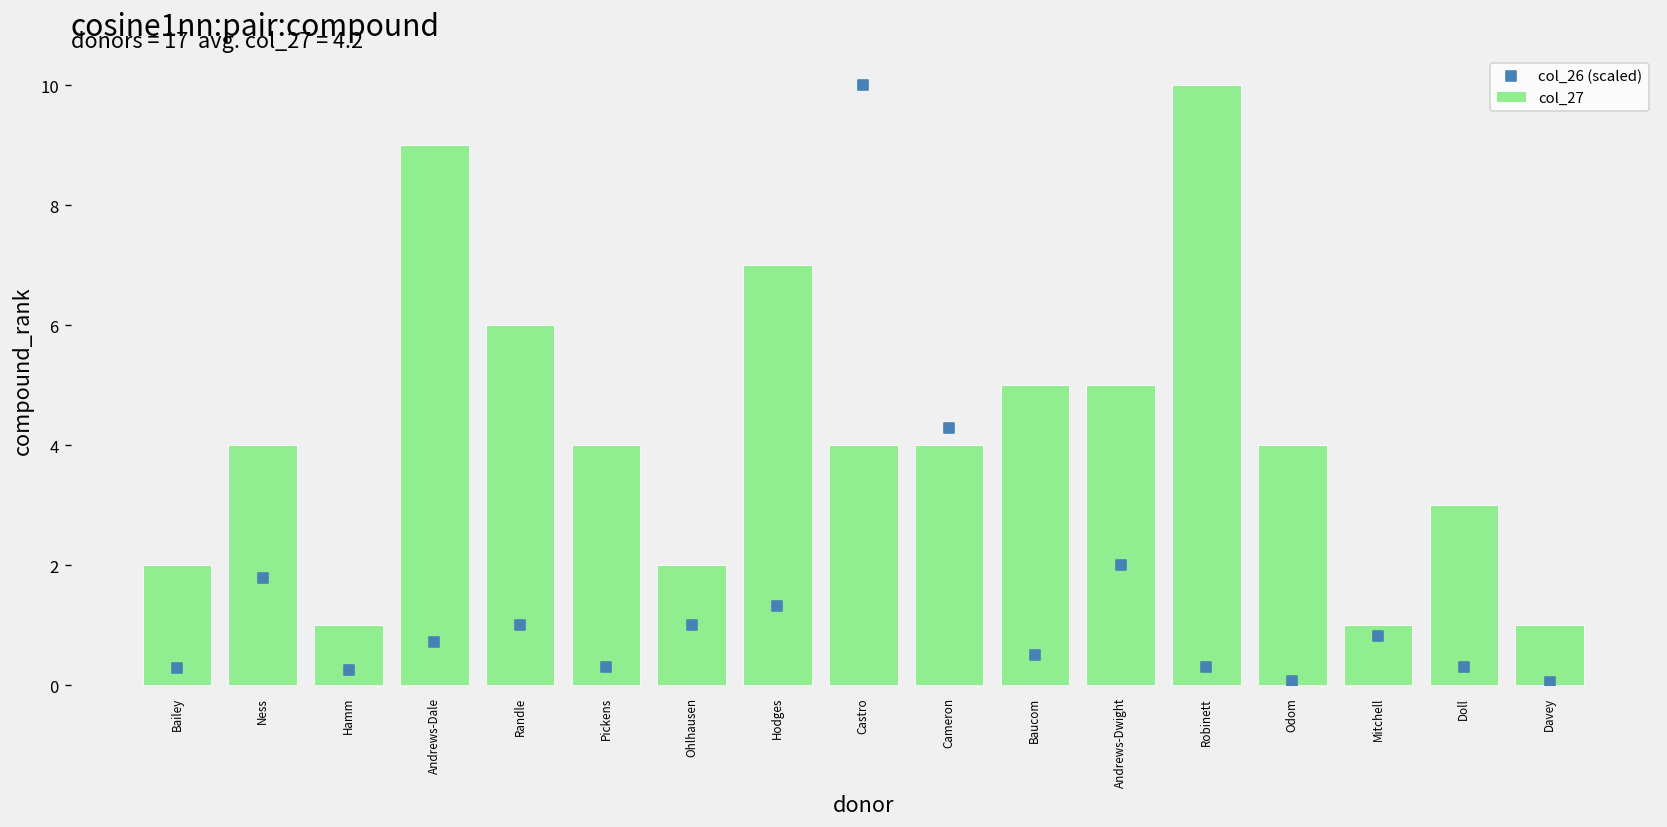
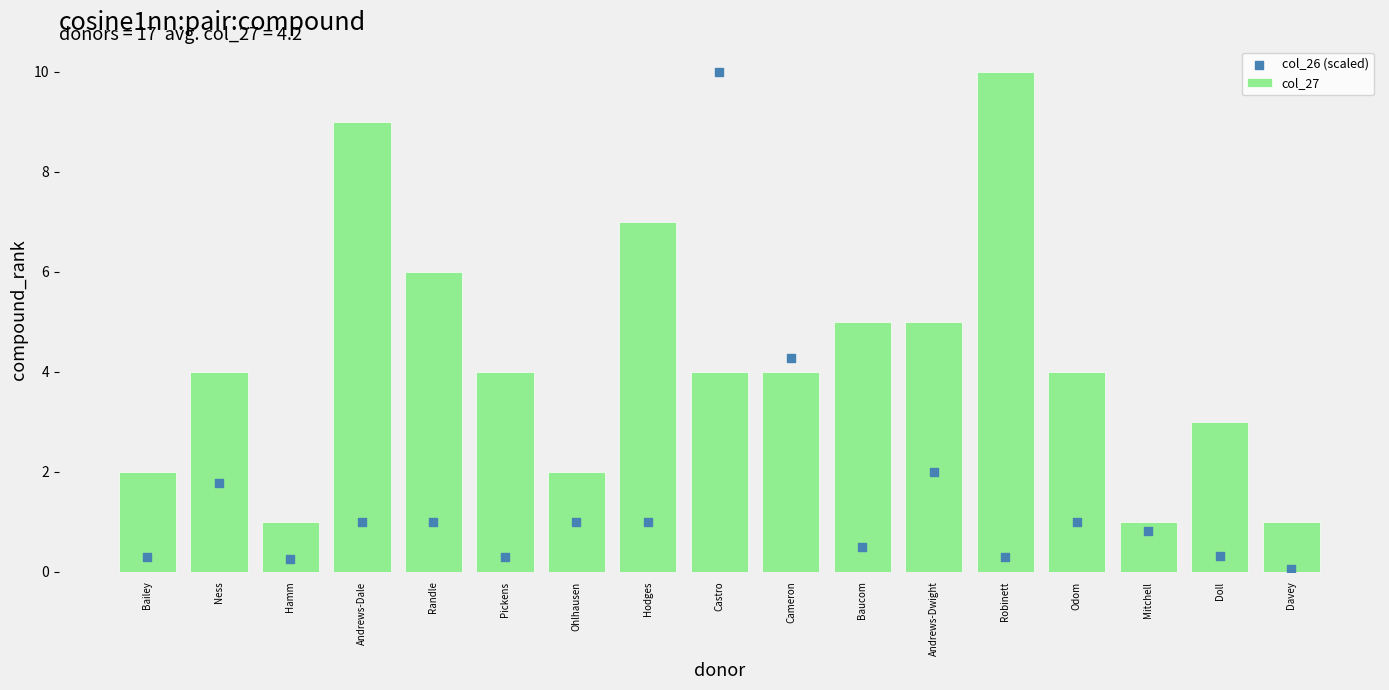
  {
    "col_27": {
      "Bailey": 2.0,
      "Ness": 4.0,
      "Hamm": 1.0,
      "Andrews-Dale": 9.0,
      "Randle": 6.0,
      "Pickens": 4.0,
      "Ohlhausen": 2.0,
      "Hodges": 7.0,
      "Castro": 4.0,
      "Cameron": 4.0,
      "Baucom": 5.0,
      "Andrews-Dwight": 5.0,
      "Robinett": 10.0,
      "Odom": 4.0,
      "Mitchell": 1.0,
      "Doll": 3.0,
      "Davey": 1.0
    },
    "col_26 (scaled)": {
-     "Andrews-Dale": 0.7,
-     "Hodges": 1.3,
-     "Odom": 0.1
+     "Andrews-Dale": 1.0,
+     "Hodges": 1.0,
+     "Odom": 1.0
    }
  }
